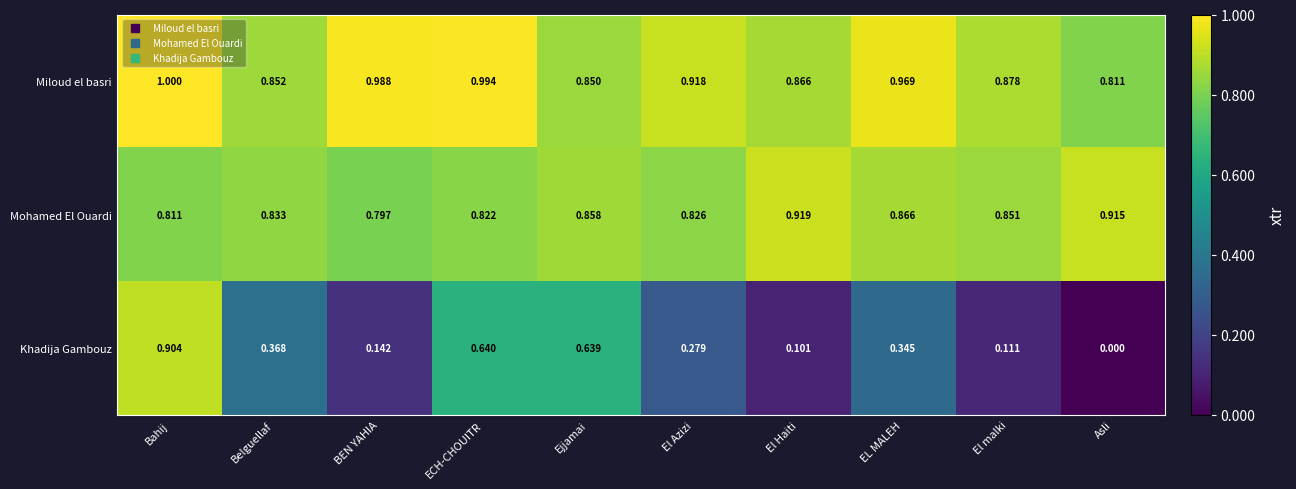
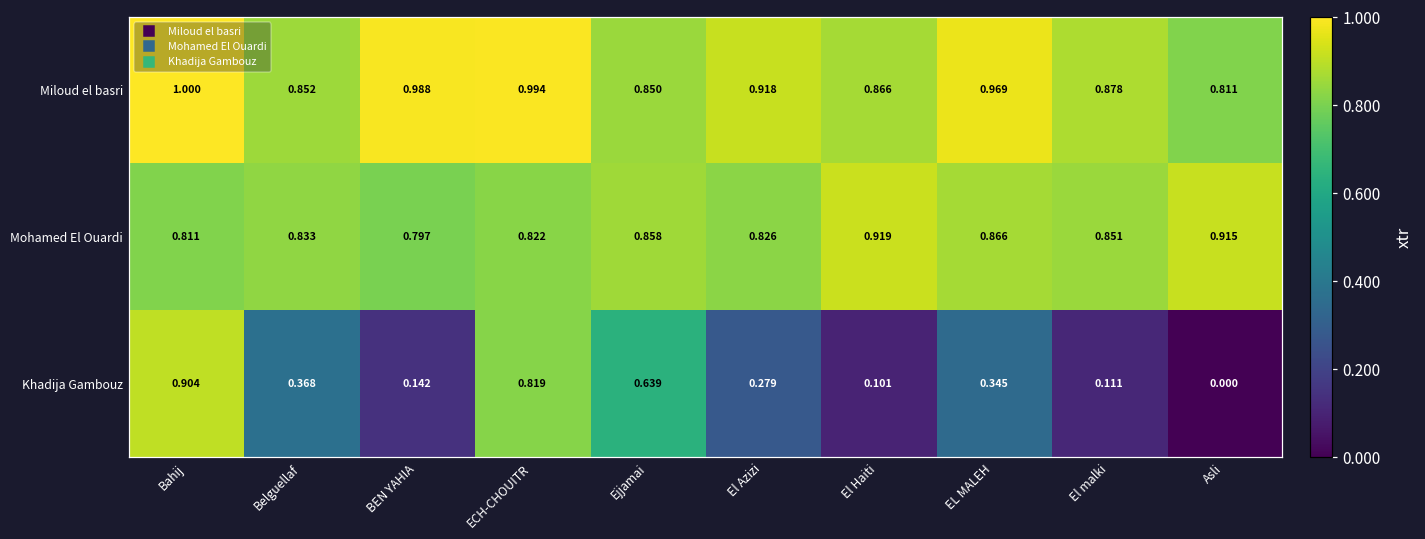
  {
    "Miloud el basri": {
      "Bahij": 1.000,
      "Belguellaf": 0.852,
      "BEN YAHIA": 0.988,
      "ECH-CHOUITR": 0.994,
      "Ejjamai": 0.850,
      "El Azizi": 0.918,
      "El Haiti": 0.866,
      "EL MALEH": 0.969,
      "El malki": 0.878,
      "Asli": 0.811
    },
    "Mohamed El Ouardi": {
      "Bahij": 0.811,
      "Belguellaf": 0.833,
      "BEN YAHIA": 0.797,
      "ECH-CHOUITR": 0.822,
      "Ejjamai": 0.858,
      "El Azizi": 0.826,
      "El Haiti": 0.919,
      "EL MALEH": 0.866,
      "El malki": 0.851,
      "Asli": 0.915
    },
    "Khadija Gambouz": {
      "Bahij": 0.904,
      "Belguellaf": 0.368,
      "BEN YAHIA": 0.142,
-     "ECH-CHOUITR": 0.640,
+     "ECH-CHOUITR": 0.819,
      "Ejjamai": 0.639,
      "El Azizi": 0.279,
      "El Haiti": 0.101,
      "EL MALEH": 0.345,
      "El malki": 0.111,
      "Asli": 0.000
    }
  }
